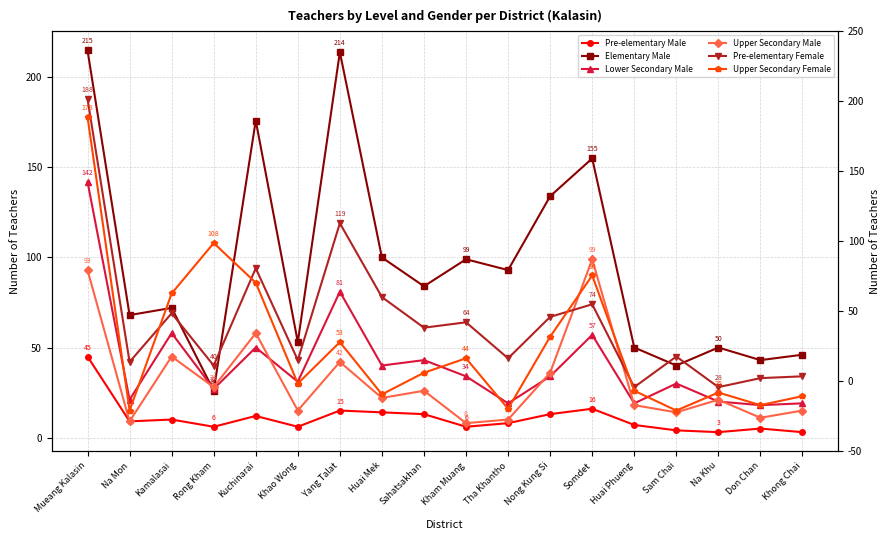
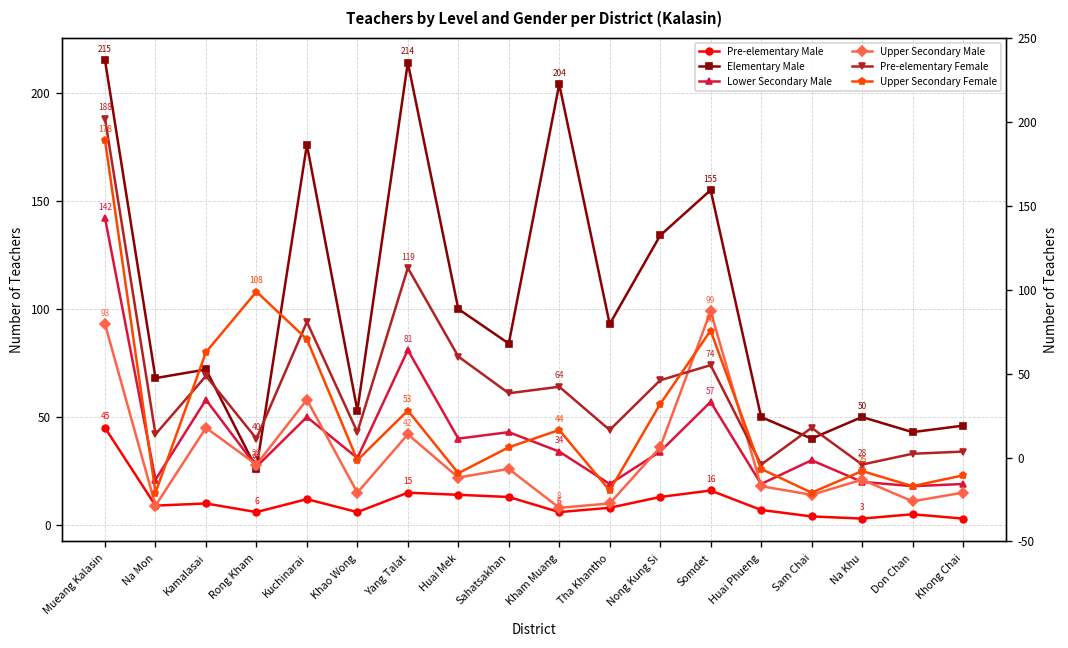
  {
    "Pre-elementary Male": {
      "Mueang Kalasin": 45,
      "Rong Kham": 6,
      "Yang Talat": 15,
      "Somdet": 16,
      "Na Khu": 3
    },
    "Elementary Male": {
      "Mueang Kalasin": 215,
      "Yang Talat": 214,
-     "Kham Muang": 99,
+     "Kham Muang": 204,
      "Somdet": 155,
      "Na Khu": 50
    },
    "Upper Secondary Male": {
      "Mueang Kalasin": 93,
      "Yang Talat": 42,
      "Somdet": 99
    },
    "Upper Secondary Female": {
      "Mueang Kalasin": 178,
      "Rong Kham": 108,
      "Yang Talat": 53,
      "Kham Muang": 44,
      "Somdet": 90
    }
  }
